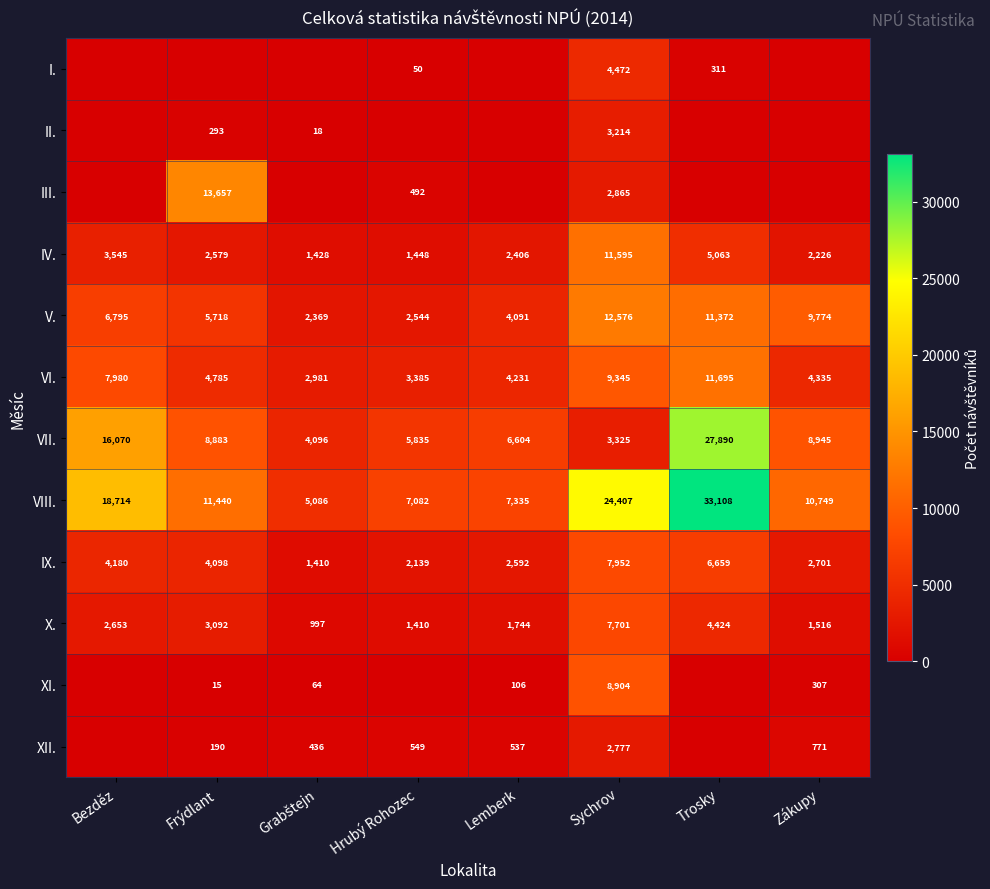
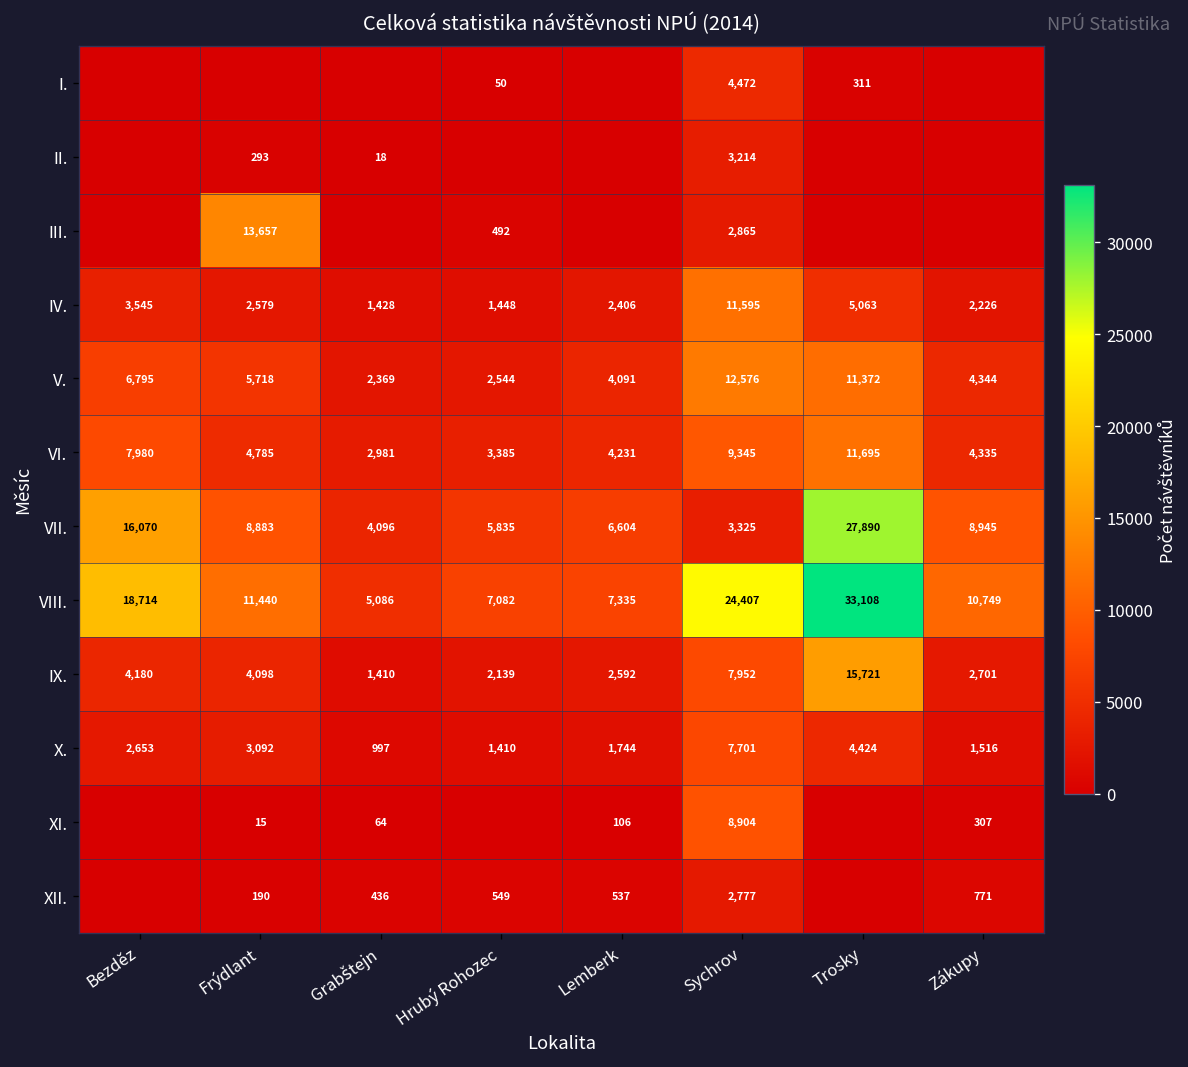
  {
    "I.": {
      "Hrubý Rohozec": "50",
      "Sychrov": "4,472",
      "Trosky": "311"
    },
    "II.": {
      "Frýdlant": "293",
      "Grabštejn": "18",
      "Sychrov": "3,214"
    },
    "III.": {
      "Frýdlant": "13,657",
      "Hrubý Rohozec": "492",
      "Sychrov": "2,865"
    },
    "IV.": {
      "Bezděz": "3,545",
      "Frýdlant": "2,579",
      "Grabštejn": "1,428",
      "Hrubý Rohozec": "1,448",
      "Lemberk": "2,406",
      "Sychrov": "11,595",
      "Trosky": "5,063",
      "Zákupy": "2,226"
    },
    "V.": {
      "Bezděz": "6,795",
      "Frýdlant": "5,718",
      "Grabštejn": "2,369",
      "Hrubý Rohozec": "2,544",
      "Lemberk": "4,091",
      "Sychrov": "12,576",
      "Trosky": "11,372",
-     "Zákupy": "9,774"
+     "Zákupy": "4,344"
    },
    "VI.": {
      "Bezděz": "7,980",
      "Frýdlant": "4,785",
      "Grabštejn": "2,981",
      "Hrubý Rohozec": "3,385",
      "Lemberk": "4,231",
      "Sychrov": "9,345",
      "Trosky": "11,695",
      "Zákupy": "4,335"
    },
    "VII.": {
      "Bezděz": "16,070",
      "Frýdlant": "8,883",
      "Grabštejn": "4,096",
      "Hrubý Rohozec": "5,835",
      "Lemberk": "6,604",
      "Sychrov": "3,325",
      "Trosky": "27,890",
      "Zákupy": "8,945"
    },
    "VIII.": {
      "Bezděz": "18,714",
      "Frýdlant": "11,440",
      "Grabštejn": "5,086",
      "Hrubý Rohozec": "7,082",
      "Lemberk": "7,335",
      "Sychrov": "24,407",
      "Trosky": "33,108",
      "Zákupy": "10,749"
    },
    "IX.": {
      "Bezděz": "4,180",
      "Frýdlant": "4,098",
      "Grabštejn": "1,410",
      "Hrubý Rohozec": "2,139",
      "Lemberk": "2,592",
      "Sychrov": "7,952",
-     "Trosky": "6,659",
+     "Trosky": "15,721",
      "Zákupy": "2,701"
    },
    "X.": {
      "Bezděz": "2,653",
      "Frýdlant": "3,092",
      "Grabštejn": "997",
      "Hrubý Rohozec": "1,410",
      "Lemberk": "1,744",
      "Sychrov": "7,701",
      "Trosky": "4,424",
      "Zákupy": "1,516"
    },
    "XI.": {
      "Frýdlant": "15",
      "Grabštejn": "64",
      "Lemberk": "106",
      "Sychrov": "8,904",
      "Zákupy": "307"
    },
    "XII.": {
      "Frýdlant": "190",
      "Grabštejn": "436",
      "Hrubý Rohozec": "549",
      "Lemberk": "537",
      "Sychrov": "2,777",
      "Zákupy": "771"
    }
  }
